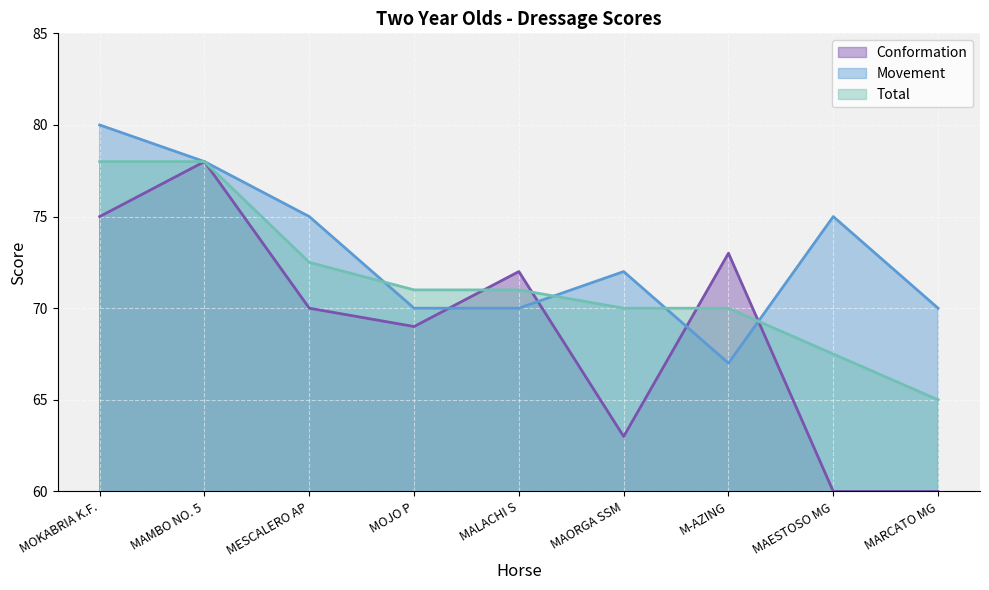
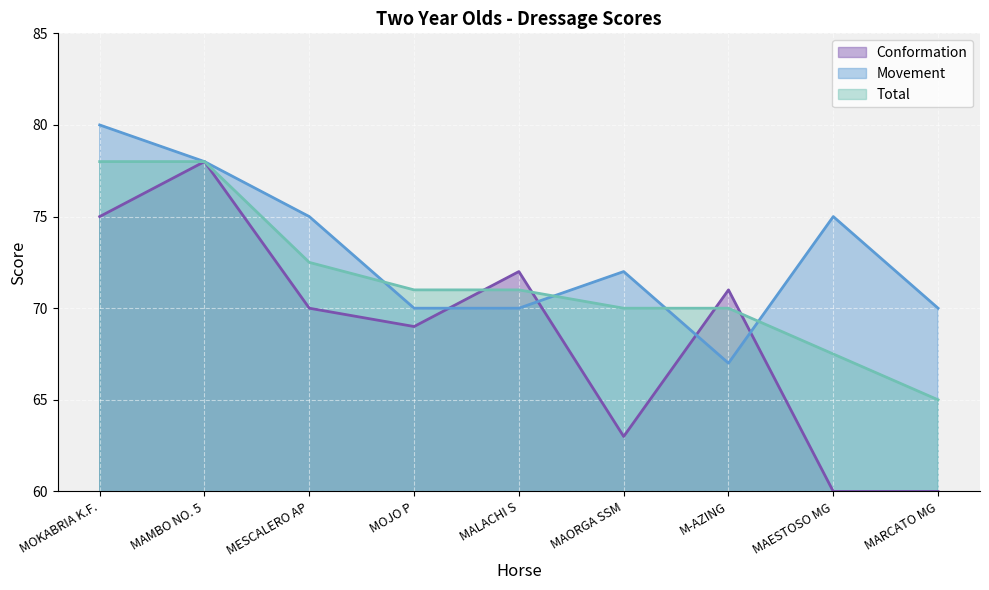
  {
    "Conformation": {
      "MOKABRIA K.F.": 75,
      "MESCALERO AP": 70,
      "MOJO P": 69,
      "MALACHI S": 72,
      "MAORGA SSM": 63,
-     "M-AZING": 73,
+     "M-AZING": 71,
      "MAESTOSO MG": 60,
      "MARCATO MG": 60
    }
  }
